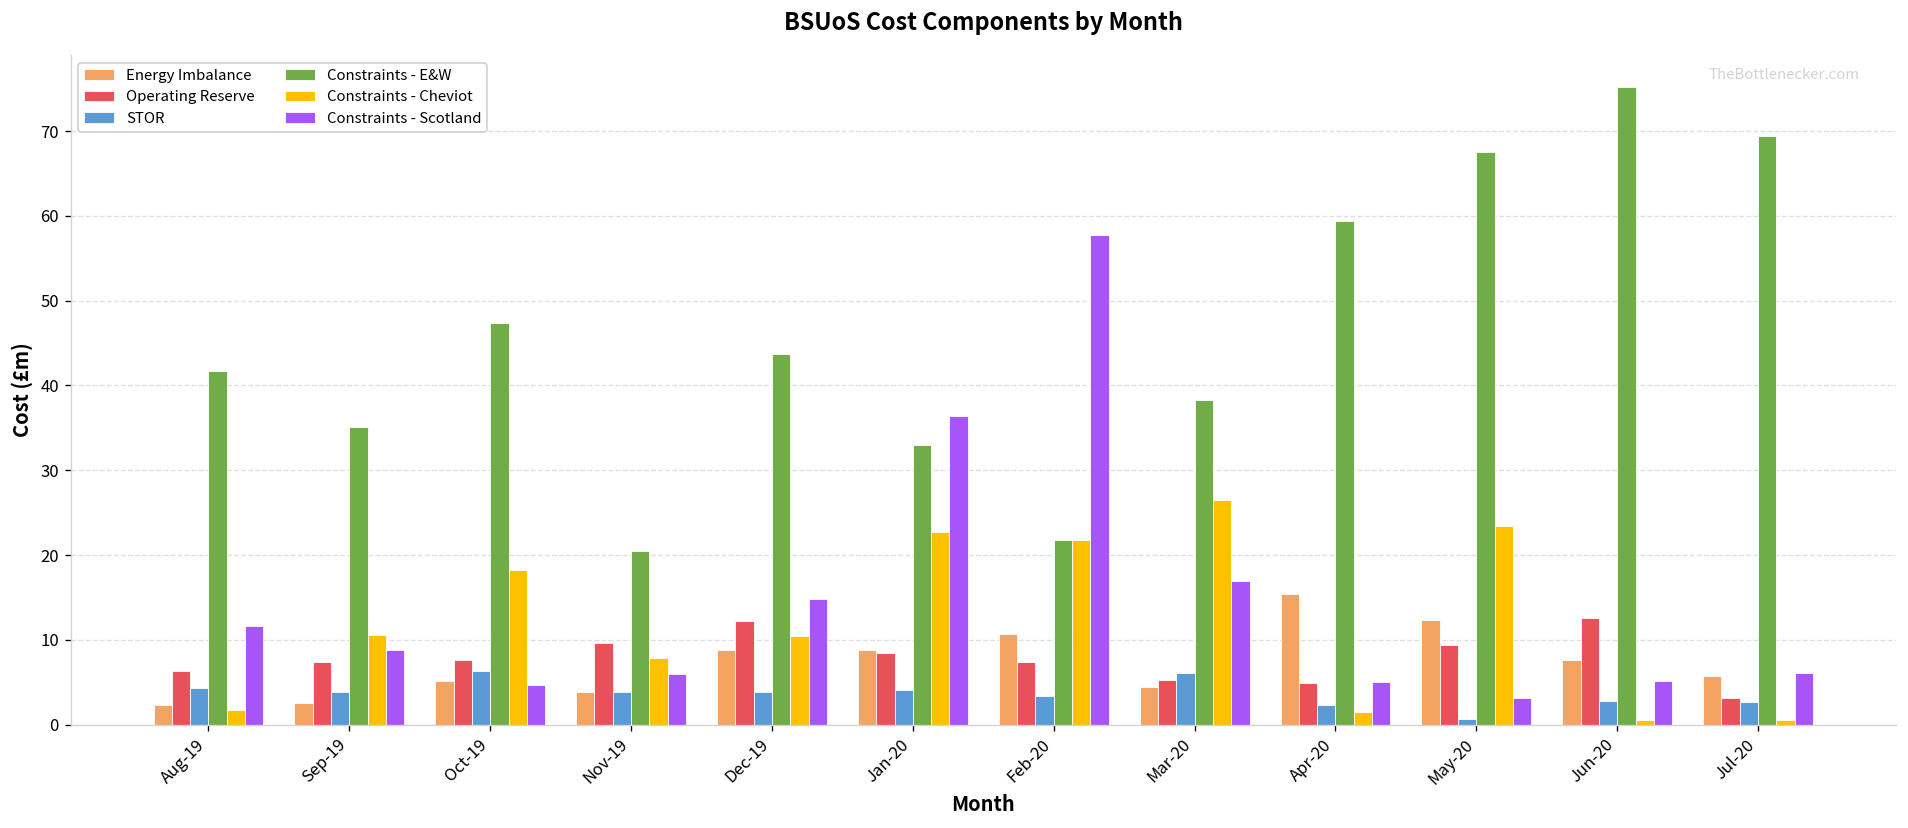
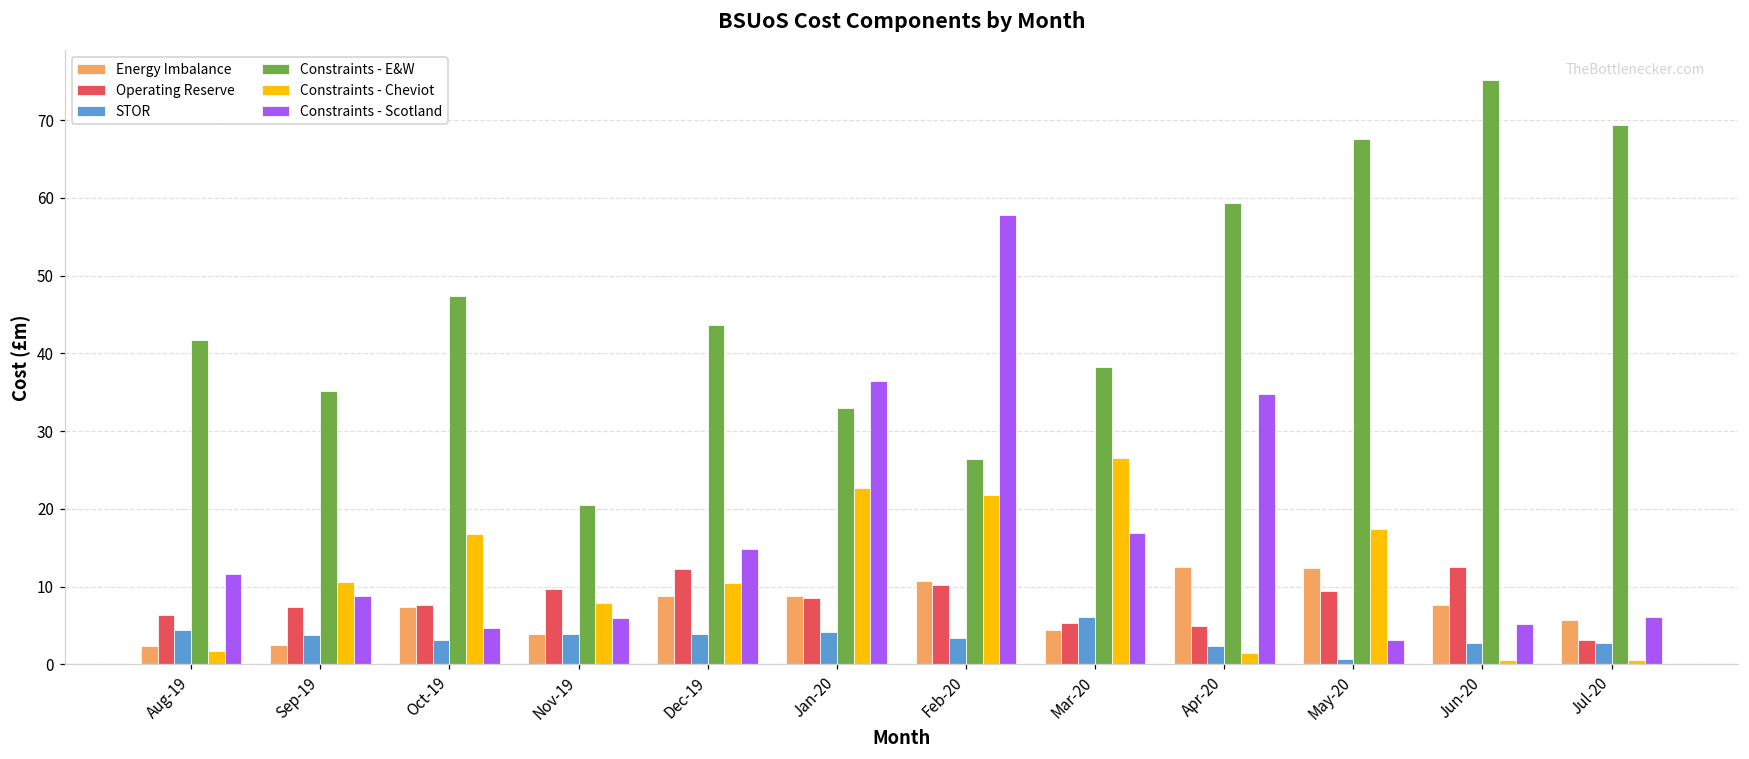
  {
    "Energy Imbalance": {
      "Aug-19": 2,
      "Sep-19": 3,
-     "Oct-19": 5,
+     "Oct-19": 7,
      "Nov-19": 4,
      "Dec-19": 9,
      "Jan-20": 9,
      "Feb-20": 11,
      "Mar-20": 4,
-     "Apr-20": 15,
+     "Apr-20": 12,
      "May-20": 12,
      "Jun-20": 8,
      "Jul-20": 6
    },
    "Operating Reserve": {
      "Aug-19": 6,
      "Sep-19": 7,
      "Oct-19": 8,
      "Nov-19": 10,
      "Dec-19": 12,
      "Jan-20": 8,
-     "Feb-20": 7,
+     "Feb-20": 10,
      "Mar-20": 5,
      "Apr-20": 5,
      "May-20": 9,
      "Jun-20": 13,
      "Jul-20": 3
    },
    "STOR": {
      "Aug-19": 4,
      "Sep-19": 4,
-     "Oct-19": 6,
+     "Oct-19": 3,
      "Nov-19": 4,
      "Dec-19": 4,
      "Jan-20": 4,
      "Feb-20": 3,
      "Mar-20": 6,
      "Apr-20": 2,
      "May-20": 1,
      "Jun-20": 3,
      "Jul-20": 3
    },
    "Constraints - E&W": {
      "Aug-19": 42,
      "Sep-19": 35,
      "Oct-19": 47,
      "Nov-19": 21,
      "Dec-19": 44,
      "Jan-20": 33,
-     "Feb-20": 22,
+     "Feb-20": 26,
      "Mar-20": 38,
      "Apr-20": 59,
      "May-20": 68,
      "Jun-20": 75,
      "Jul-20": 69
    },
    "Constraints - Cheviot": {
      "Aug-19": 2,
      "Sep-19": 11,
-     "Oct-19": 18,
+     "Oct-19": 17,
      "Nov-19": 8,
      "Dec-19": 10,
      "Jan-20": 23,
      "Feb-20": 22,
      "Mar-20": 27,
      "Apr-20": 1,
-     "May-20": 23,
+     "May-20": 17,
      "Jun-20": 1,
      "Jul-20": 1
    },
    "Constraints - Scotland": {
      "Aug-19": 12,
      "Sep-19": 9,
      "Oct-19": 5,
      "Nov-19": 6,
      "Dec-19": 15,
      "Jan-20": 36,
      "Feb-20": 58,
      "Mar-20": 17,
-     "Apr-20": 5,
+     "Apr-20": 35,
      "May-20": 3,
      "Jun-20": 5,
      "Jul-20": 6
    }
  }
